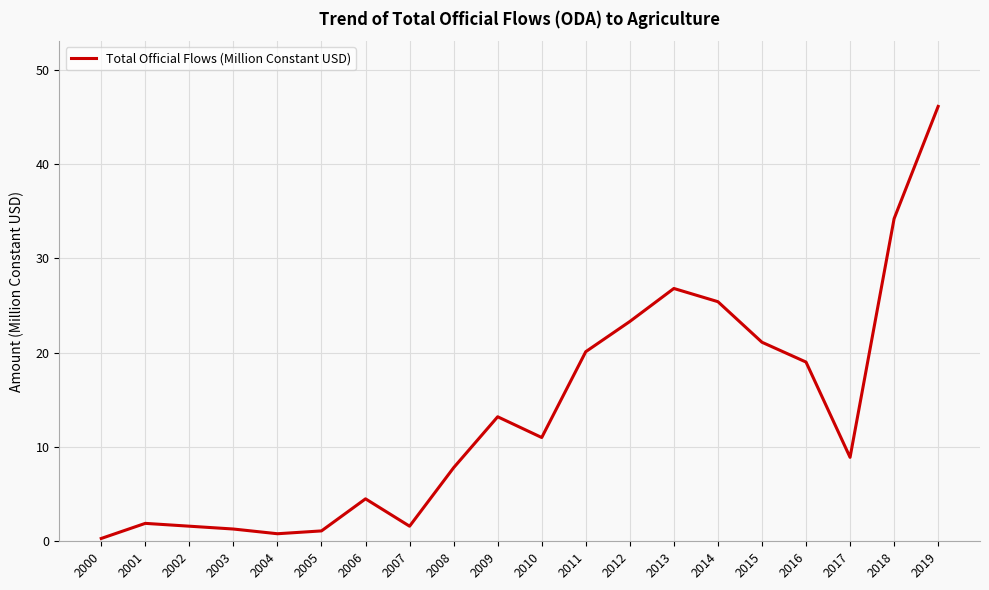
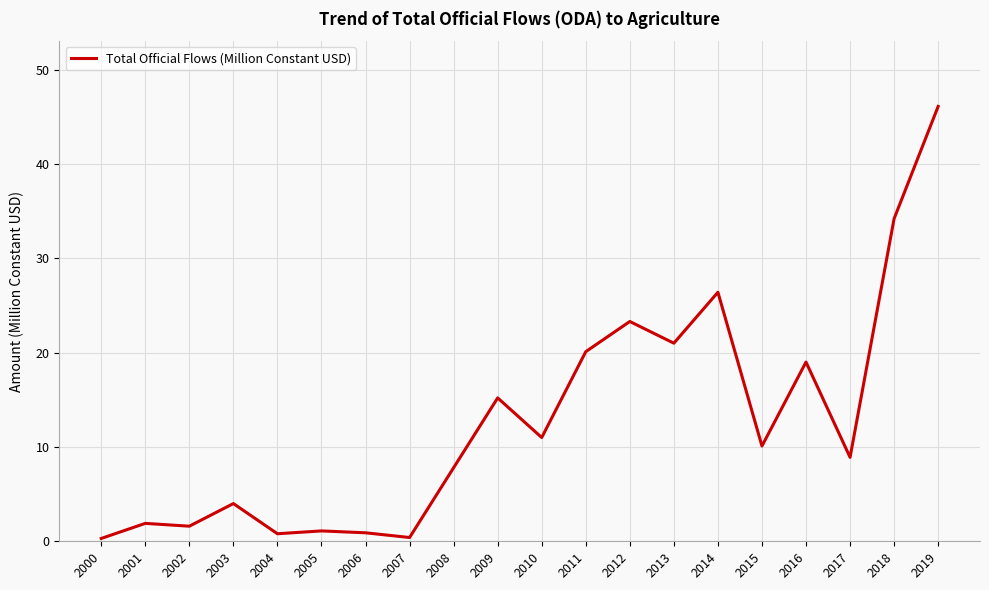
  {
    "2000": 0,
    "2001": 2,
    "2002": 2,
-   "2003": 1,
+   "2003": 4,
    "2004": 1,
    "2005": 1,
-   "2006": 5,
-   "2007": 2,
+   "2006": 1,
+   "2007": 0,
    "2008": 8,
-   "2009": 13,
+   "2009": 15,
    "2010": 11,
    "2011": 20,
    "2012": 23,
-   "2013": 27,
-   "2014": 25,
-   "2015": 21,
+   "2013": 21,
+   "2014": 26,
+   "2015": 10,
    "2016": 19,
    "2017": 9,
    "2018": 34,
    "2019": 46
  }
